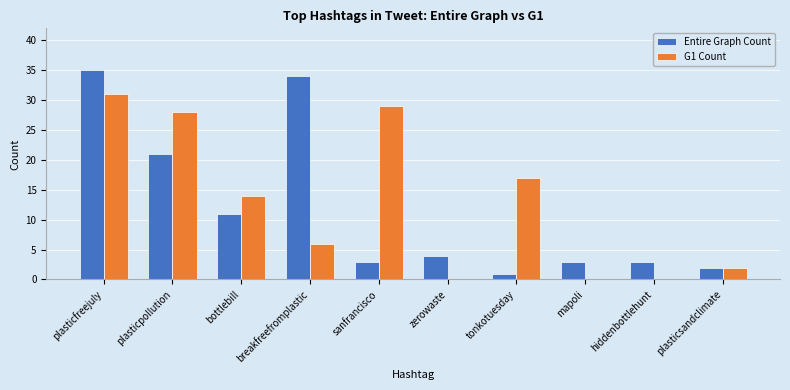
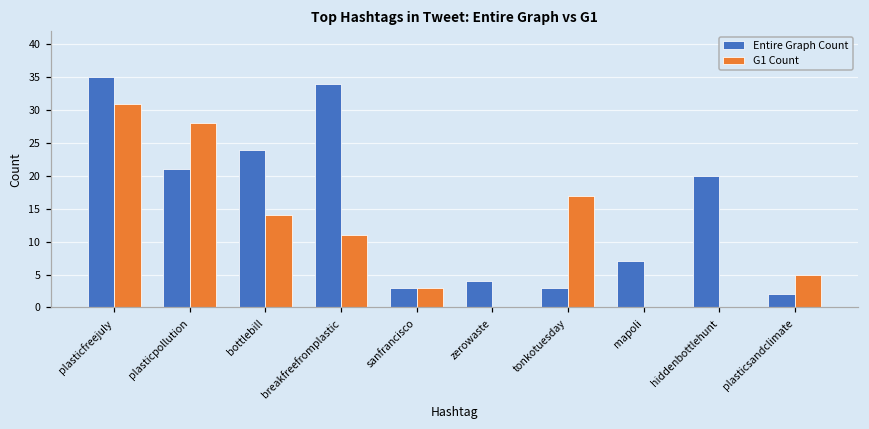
  {
    "Entire Graph Count": {
      "plasticfreejuly": 35,
      "plasticpollution": 21,
-     "bottlebill": 11,
+     "bottlebill": 24,
      "breakfreefromplastic": 34,
      "sanfrancisco": 3,
      "zerowaste": 4,
-     "tonkotuesday": 1,
-     "mapoli": 3,
-     "hiddenbottlehunt": 3,
+     "tonkotuesday": 3,
+     "mapoli": 7,
+     "hiddenbottlehunt": 20,
      "plasticsandclimate": 2
    },
    "G1 Count": {
      "plasticfreejuly": 31,
      "plasticpollution": 28,
      "bottlebill": 14,
-     "breakfreefromplastic": 6,
-     "sanfrancisco": 29,
+     "breakfreefromplastic": 11,
+     "sanfrancisco": 3,
      "zerowaste": 0,
      "tonkotuesday": 17,
      "mapoli": 0,
      "hiddenbottlehunt": 0,
-     "plasticsandclimate": 2
+     "plasticsandclimate": 5
    }
  }
